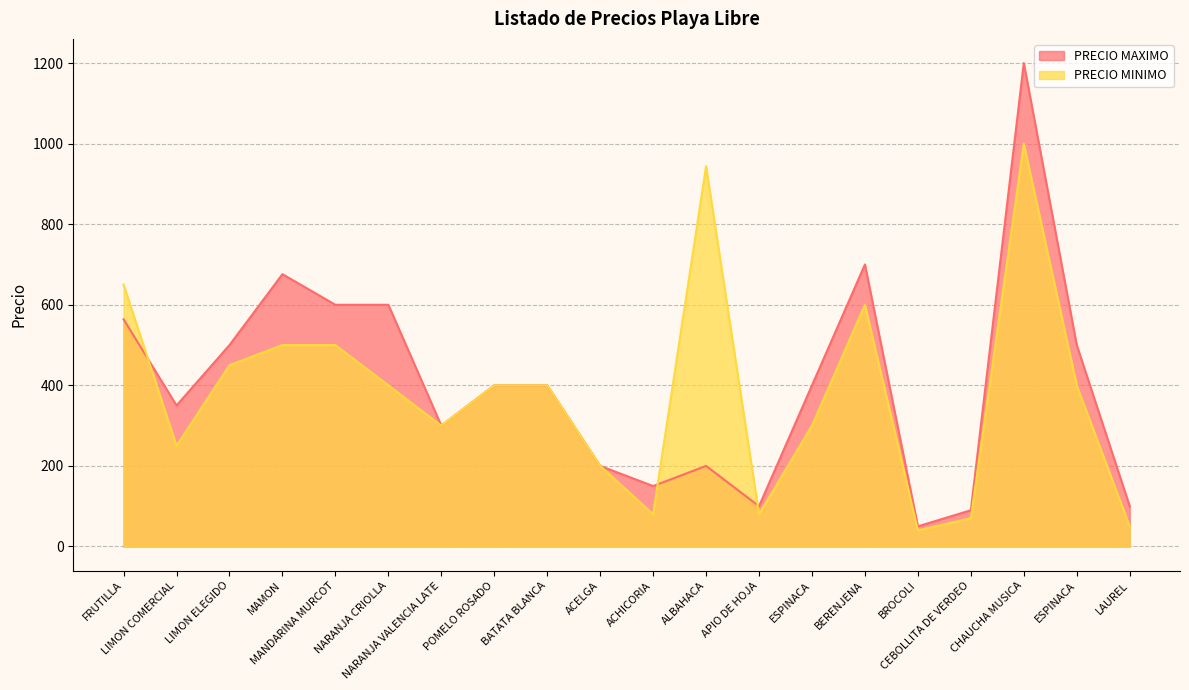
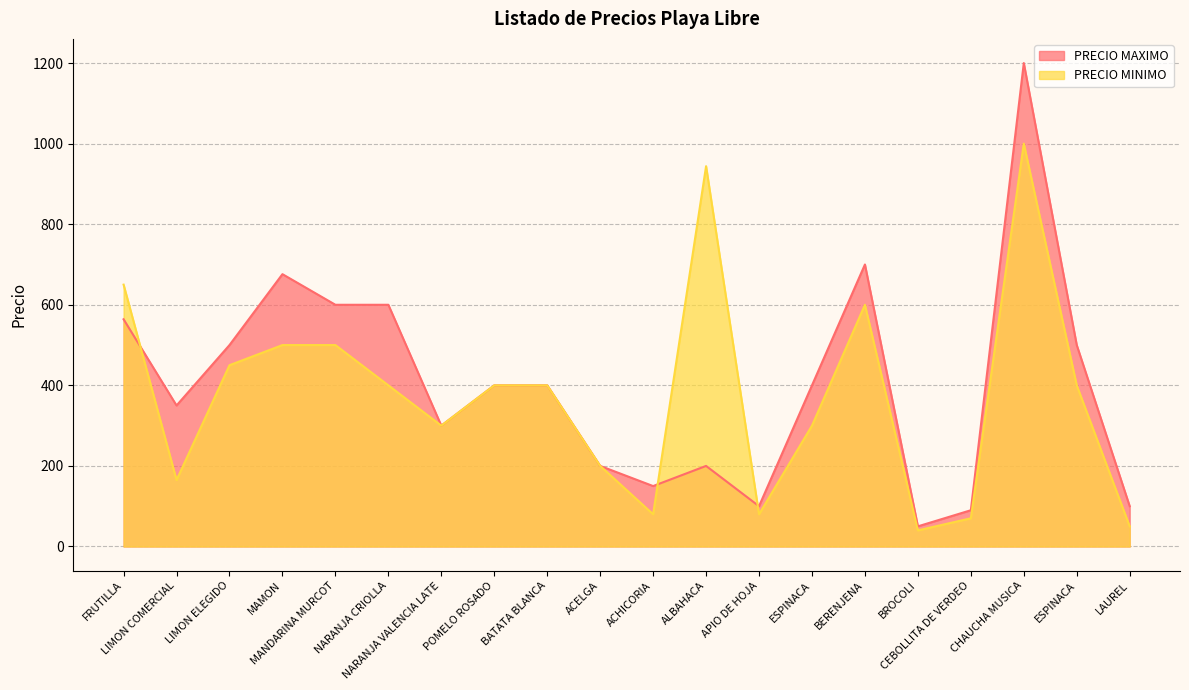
  {
    "PRECIO MAXIMO": {
      "FRUTILLA": 560,
      "LIMON COMERCIAL": 350,
      "LIMON ELEGIDO": 500,
      "MAMON": 680,
      "MANDARINA MURCOT": 600,
      "NARANJA CRIOLLA": 600,
      "ACHICORIA": 150,
      "ALBAHACA": 200,
      "APIO DE HOJA": 100,
      "BERENJENA": 700,
      "BROCOLI": 50,
      "CEBOLLITA DE VERDEO": 90,
      "CHAUCHA MUSICA": 1200,
      "LAUREL": 100
    },
    "PRECIO MINIMO": {
      "FRUTILLA": 650,
-     "LIMON COMERCIAL": 250,
+     "LIMON COMERCIAL": 170,
      "LIMON ELEGIDO": 450,
      "MAMON": 500,
      "MANDARINA MURCOT": 500,
      "NARANJA CRIOLLA": 400,
      "ACHICORIA": 80,
      "ALBAHACA": 940,
      "APIO DE HOJA": 80,
      "BERENJENA": 600,
      "BROCOLI": 40,
      "CEBOLLITA DE VERDEO": 70,
      "CHAUCHA MUSICA": 1000,
      "LAUREL": 50
    }
  }
